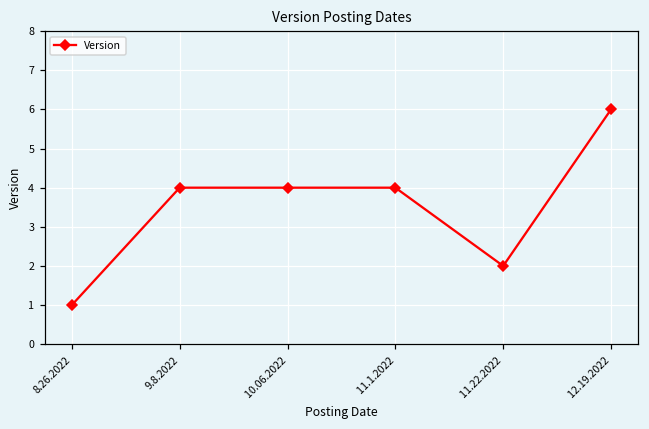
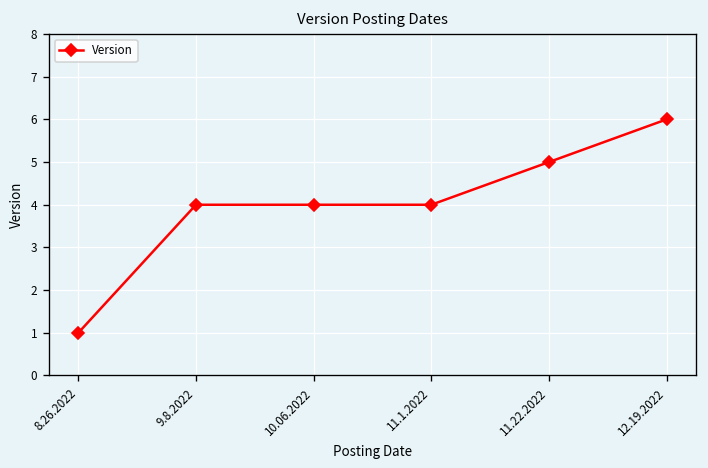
  {
    "8.26.2022": 1,
    "9.8.2022": 4,
    "10.06.2022": 4,
    "11.1.2022": 4,
-   "11.22.2022": 2,
+   "11.22.2022": 5,
    "12.19.2022": 6
  }
